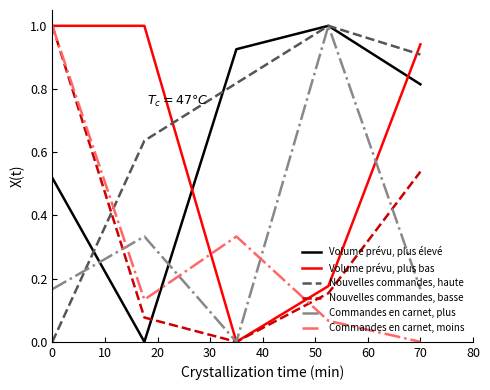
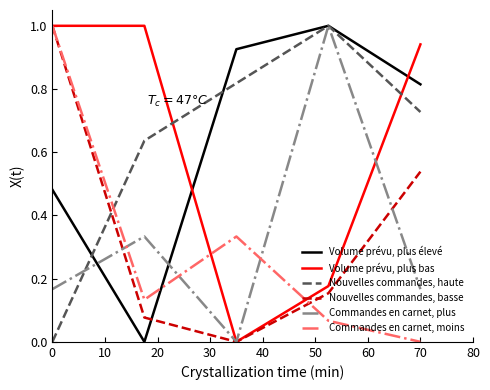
  {
    "Volume prévu, plus élevé": {
-     "0": 0.52,
+     "0": 0.48,
      "70": 0.81
    },
    "Nouvelles commandes, haute": {
      "0": 0.00,
-     "70": 0.91
+     "70": 0.73
    },
    "Commandes en carnet, plus": {
      "0": 0.17,
      "70": 0.17
    },
    "Commandes en carnet, moins": {
      "70": 0.00
    }
  }
